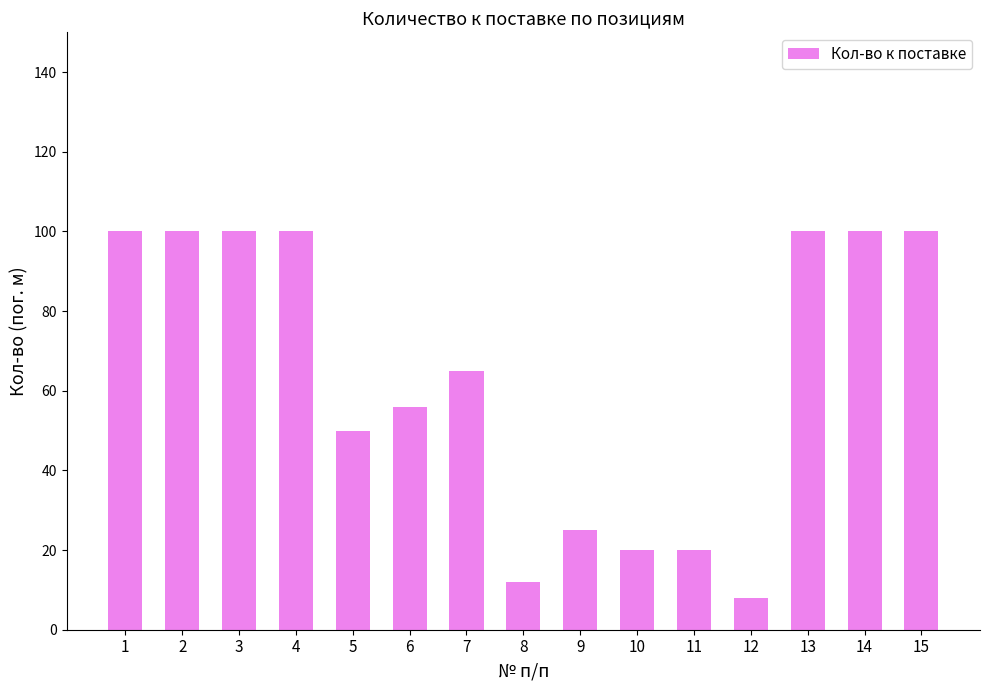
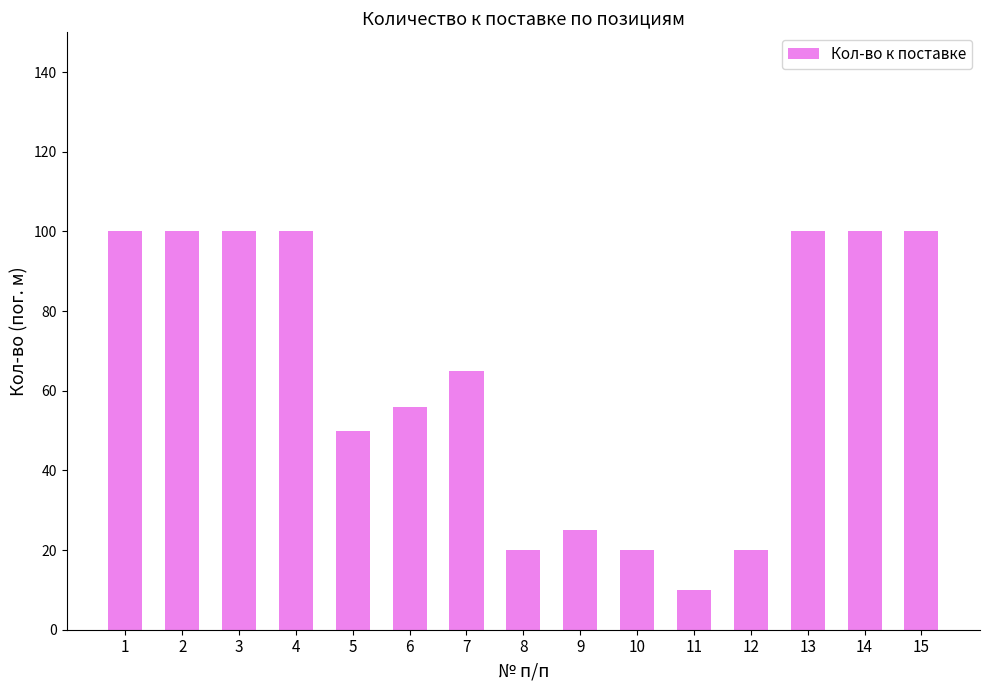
  {
    "1": 100,
    "2": 100,
    "3": 100,
    "4": 100,
    "5": 50,
    "6": 56,
    "7": 65,
-   "8": 12,
+   "8": 20,
    "9": 25,
    "10": 20,
-   "11": 20,
-   "12": 8,
+   "11": 10,
+   "12": 20,
    "13": 100,
    "14": 100,
    "15": 100
  }
